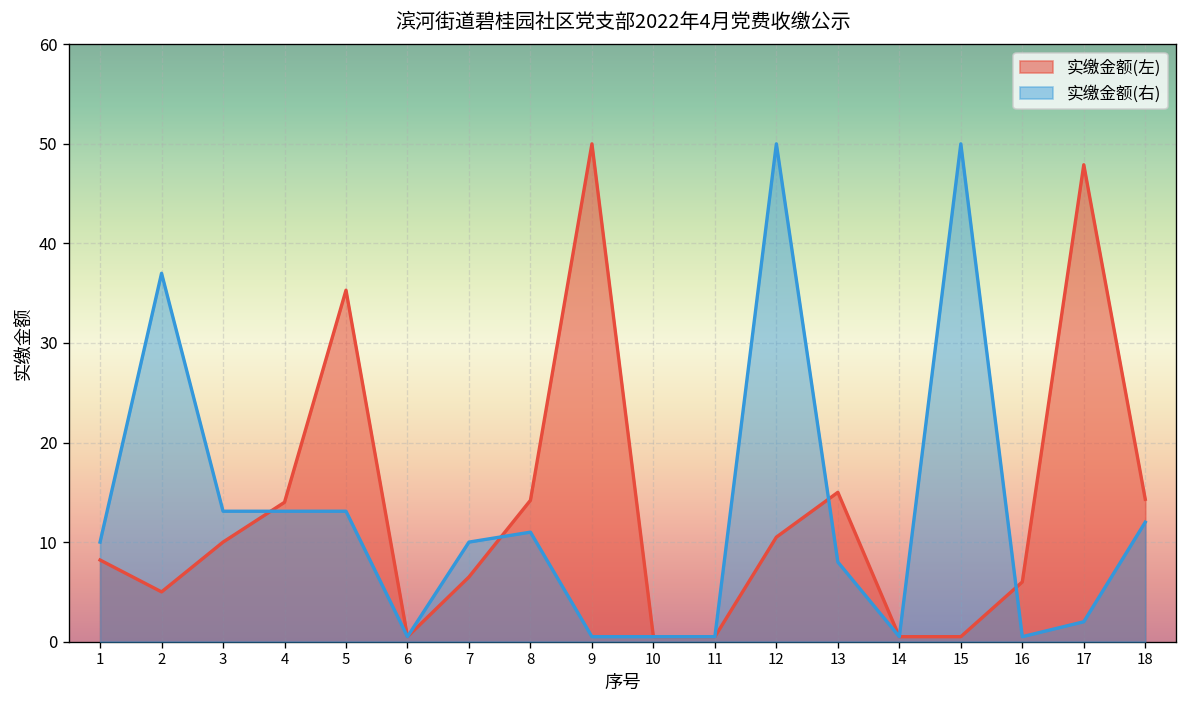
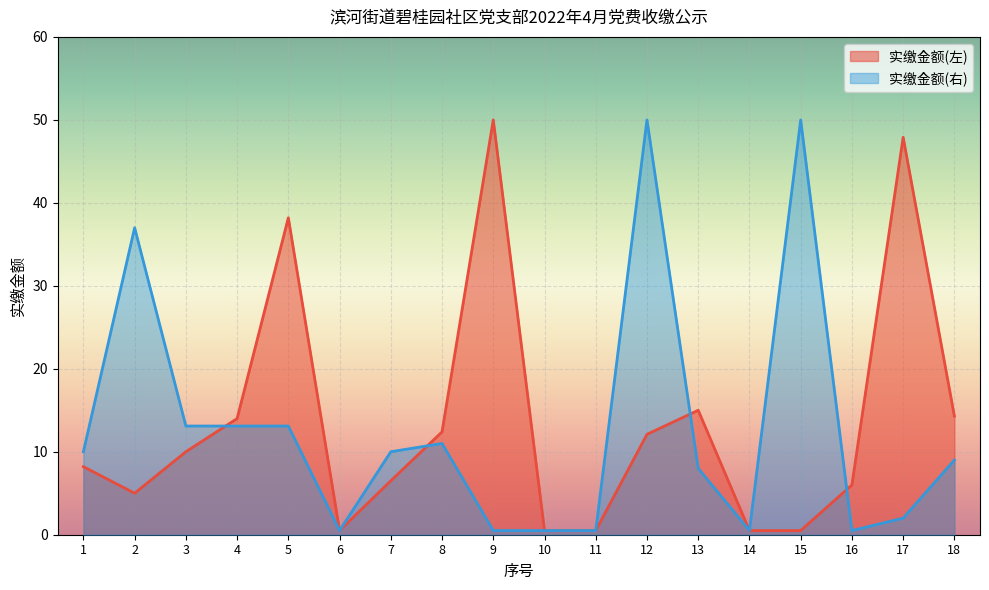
  {
    "实缴金额(左)": {
      "1": 8,
      "2": 5,
      "3": 10,
      "4": 14,
-     "5": 35,
+     "5": 38,
      "7": 7,
-     "8": 14,
+     "8": 12,
      "9": 50,
-     "12": 11,
+     "12": 12,
      "13": 15,
      "15": 1,
      "16": 6,
      "17": 48,
      "18": 14
    },
    "实缴金额(右)": {
      "1": 10,
      "2": 37,
      "3": 13,
      "4": 13,
      "5": 13,
      "7": 10,
      "8": 11,
      "9": 1,
      "12": 50,
      "13": 8,
      "15": 50,
      "16": 1,
      "17": 2,
-     "18": 12
+     "18": 9
    }
  }
